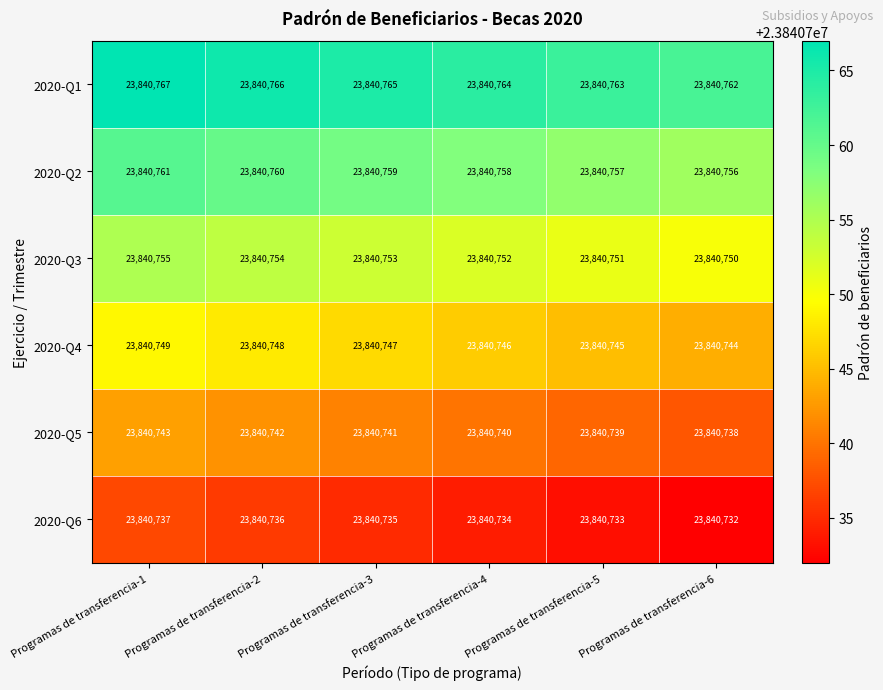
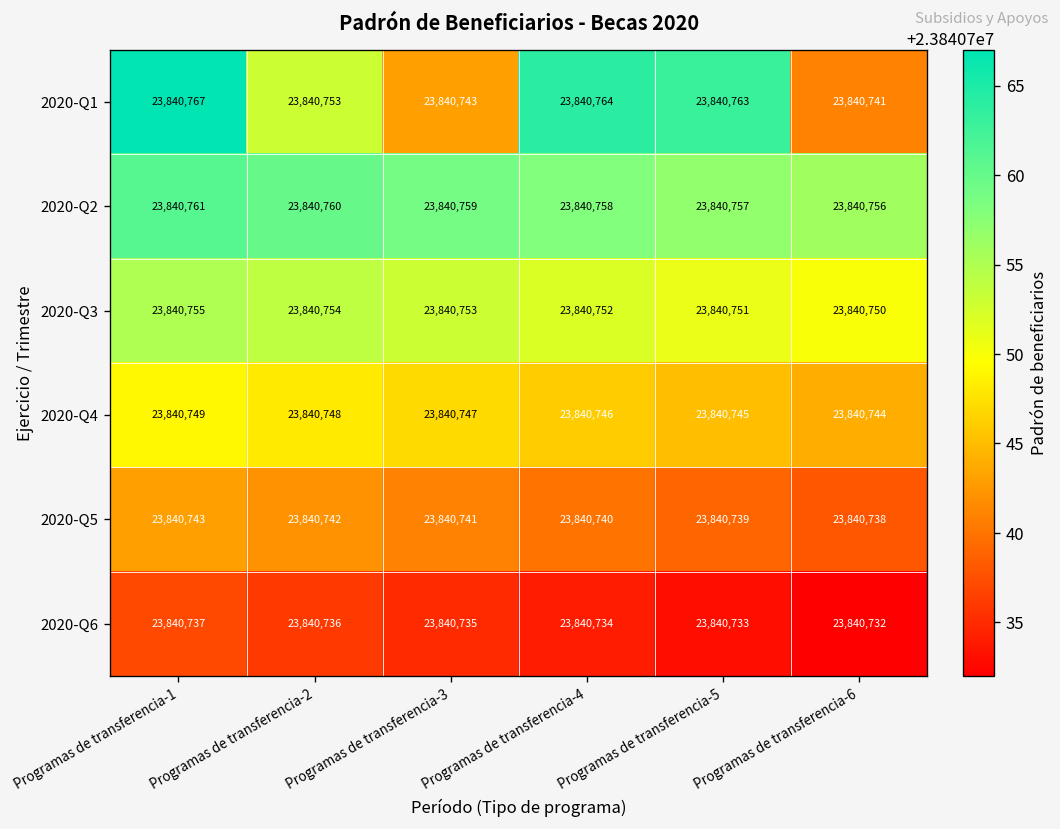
  {
    "2020-Q1": {
      "Programas de transferencia-1": "23,840,767",
-     "Programas de transferencia-2": "23,840,766",
-     "Programas de transferencia-3": "23,840,765",
+     "Programas de transferencia-2": "23,840,753",
+     "Programas de transferencia-3": "23,840,743",
      "Programas de transferencia-4": "23,840,764",
      "Programas de transferencia-5": "23,840,763",
-     "Programas de transferencia-6": "23,840,762"
+     "Programas de transferencia-6": "23,840,741"
    },
    "2020-Q2": {
      "Programas de transferencia-1": "23,840,761",
      "Programas de transferencia-2": "23,840,760",
      "Programas de transferencia-3": "23,840,759",
      "Programas de transferencia-4": "23,840,758",
      "Programas de transferencia-5": "23,840,757",
      "Programas de transferencia-6": "23,840,756"
    },
    "2020-Q3": {
      "Programas de transferencia-1": "23,840,755",
      "Programas de transferencia-2": "23,840,754",
      "Programas de transferencia-3": "23,840,753",
      "Programas de transferencia-4": "23,840,752",
      "Programas de transferencia-5": "23,840,751",
      "Programas de transferencia-6": "23,840,750"
    },
    "2020-Q4": {
      "Programas de transferencia-1": "23,840,749",
      "Programas de transferencia-2": "23,840,748",
      "Programas de transferencia-3": "23,840,747",
      "Programas de transferencia-4": "23,840,746",
      "Programas de transferencia-5": "23,840,745",
      "Programas de transferencia-6": "23,840,744"
    },
    "2020-Q5": {
      "Programas de transferencia-1": "23,840,743",
      "Programas de transferencia-2": "23,840,742",
      "Programas de transferencia-3": "23,840,741",
      "Programas de transferencia-4": "23,840,740",
      "Programas de transferencia-5": "23,840,739",
      "Programas de transferencia-6": "23,840,738"
    },
    "2020-Q6": {
      "Programas de transferencia-1": "23,840,737",
      "Programas de transferencia-2": "23,840,736",
      "Programas de transferencia-3": "23,840,735",
      "Programas de transferencia-4": "23,840,734",
      "Programas de transferencia-5": "23,840,733",
      "Programas de transferencia-6": "23,840,732"
    }
  }
